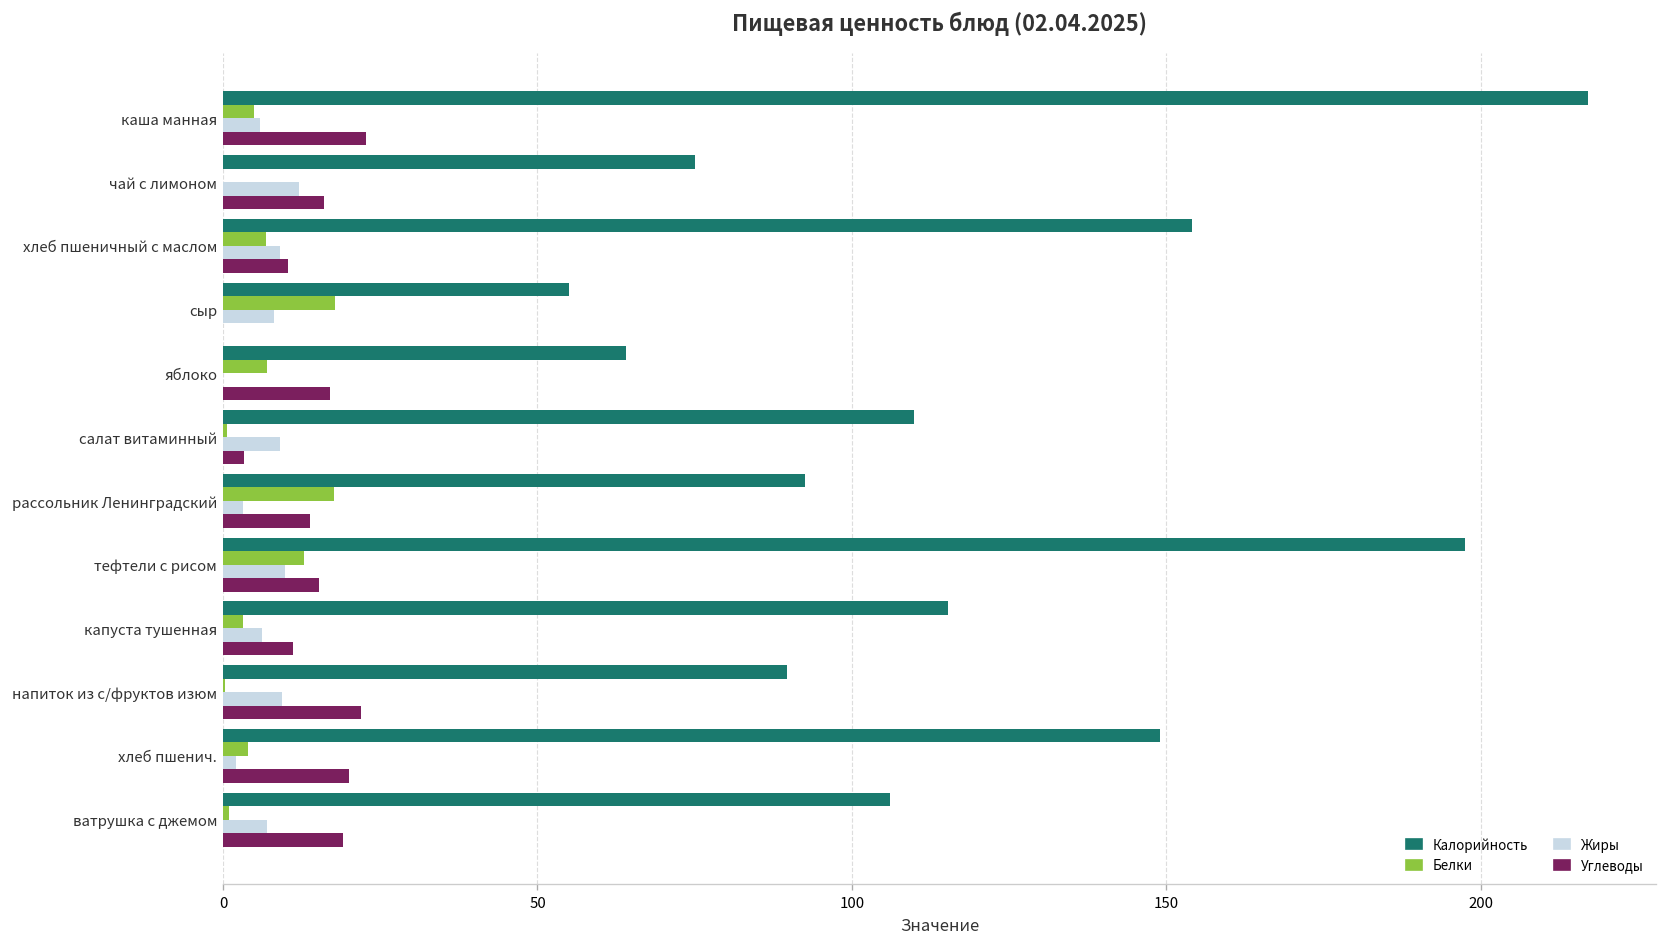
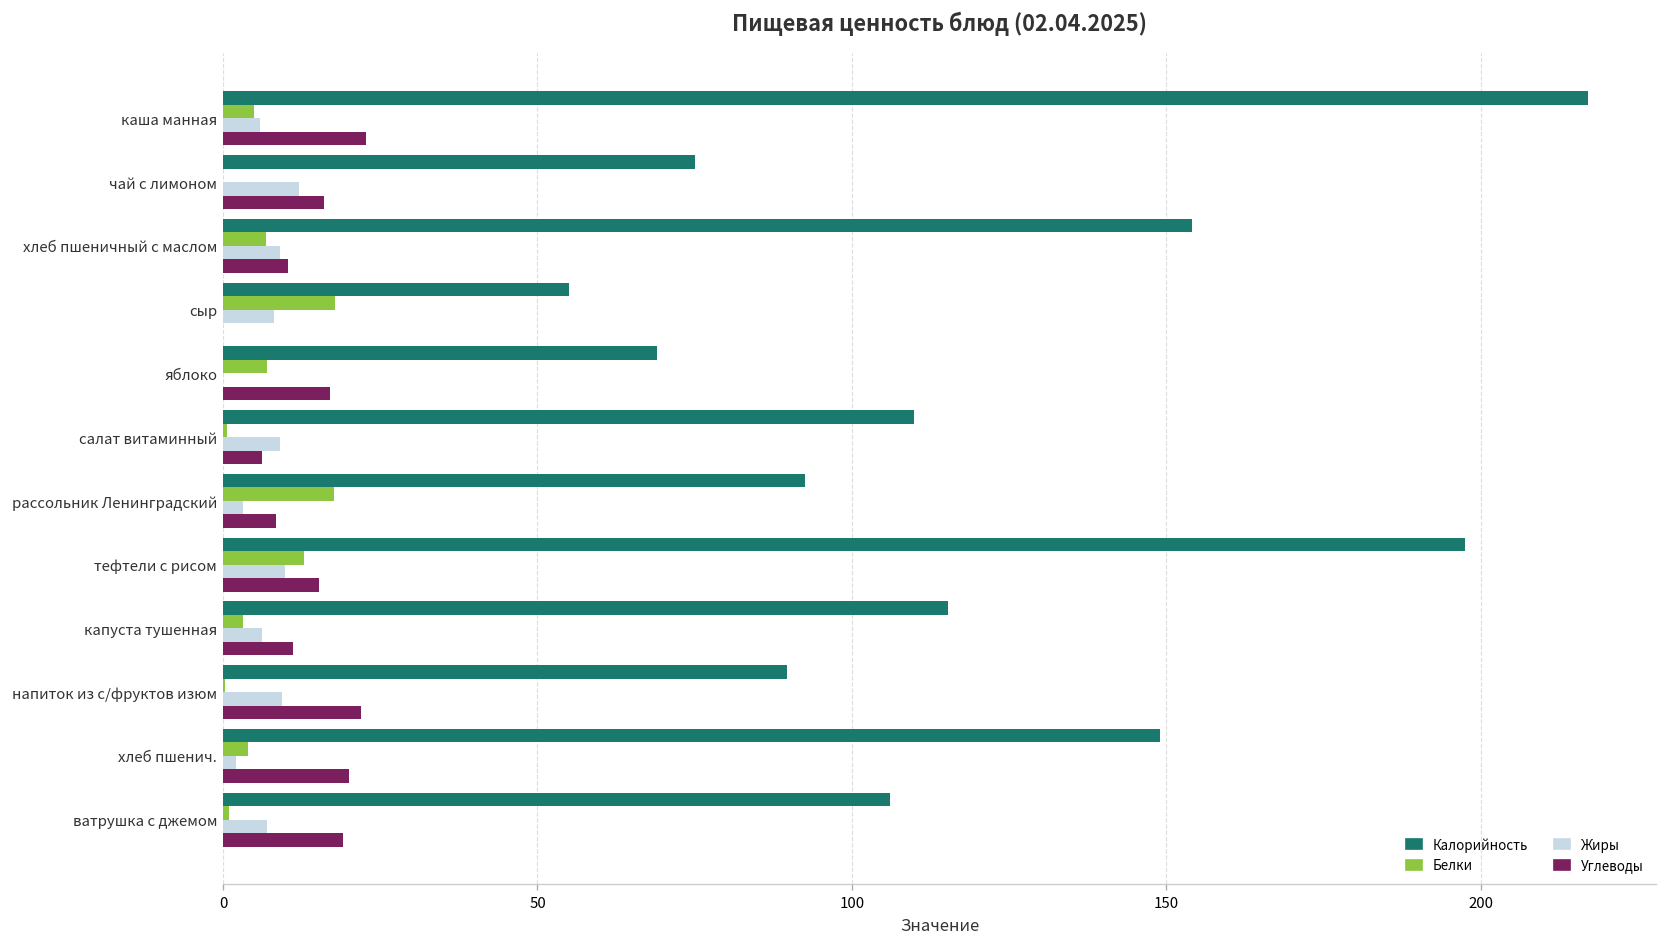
  {
    "Калорийность": {
      "каша манная": 217,
      "чай с лимоном": 75,
      "хлеб пшеничный с маслом": 154,
      "сыр": 55,
-     "яблоко": 64,
+     "яблоко": 69,
      "салат витаминный": 110,
      "рассольник Ленинградский": 93,
      "тефтели с рисом": 198,
      "капуста тушенная": 115,
      "напиток из с/фруктов изюм": 90,
      "хлеб пшенич.": 149,
      "ватрушка с джемом": 106
    },
    "Белки": {
      "каша манная": 5,
      "чай с лимоном": 0,
      "хлеб пшеничный с маслом": 7,
      "сыр": 18,
      "яблоко": 7,
      "салат витаминный": 1,
      "рассольник Ленинградский": 18,
      "тефтели с рисом": 13,
      "капуста тушенная": 3,
      "хлеб пшенич.": 4,
      "ватрушка с джемом": 1
    },
    "Жиры": {
      "каша манная": 6,
      "чай с лимоном": 12,
      "хлеб пшеничный с маслом": 9,
      "сыр": 8,
      "яблоко": 0,
      "салат витаминный": 9,
      "рассольник Ленинградский": 3,
      "тефтели с рисом": 10,
      "капуста тушенная": 6,
      "напиток из с/фруктов изюм": 9,
      "хлеб пшенич.": 2,
      "ватрушка с джемом": 7
    },
    "Углеводы": {
      "каша манная": 23,
      "чай с лимоном": 16,
      "хлеб пшеничный с маслом": 10,
      "сыр": 0,
      "яблоко": 17,
-     "салат витаминный": 3,
-     "рассольник Ленинградский": 14,
+     "салат витаминный": 6,
+     "рассольник Ленинградский": 9,
      "тефтели с рисом": 15,
      "капуста тушенная": 11,
      "напиток из с/фруктов изюм": 22,
      "хлеб пшенич.": 20,
      "ватрушка с джемом": 19
    }
  }
